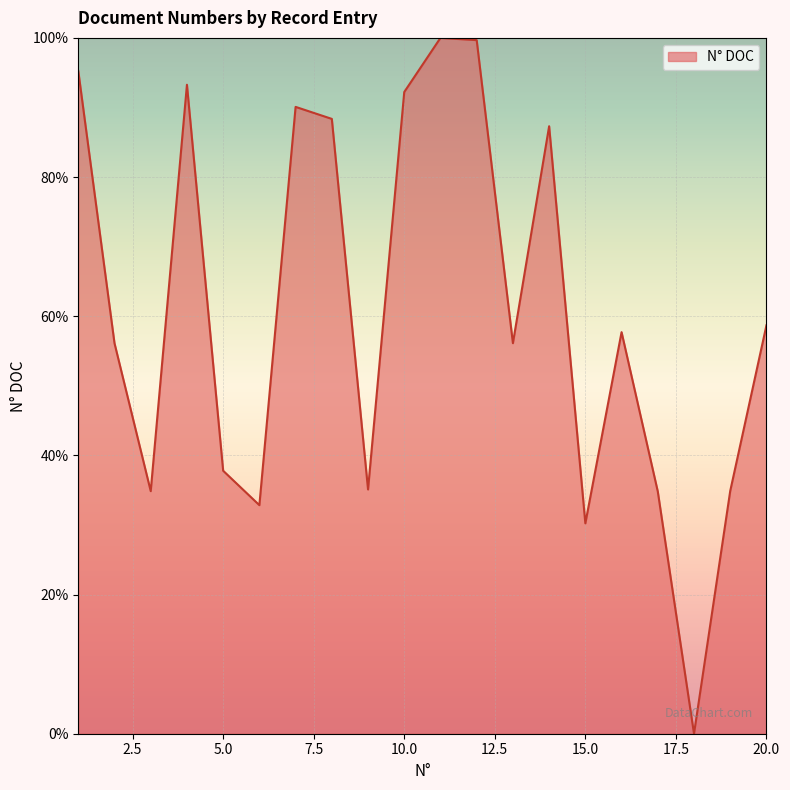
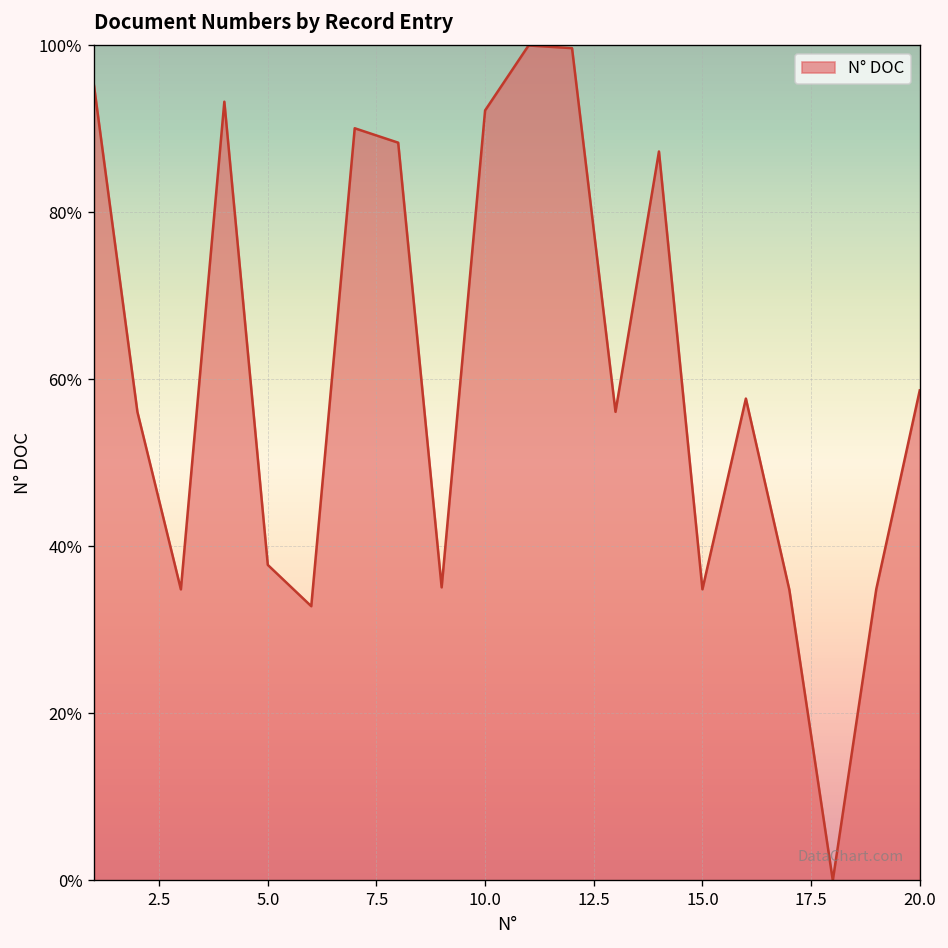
  {
    "5.0": "38%",
    "10.0": "92%",
-   "15.0": "30%",
+   "15.0": "35%",
    "20.0": "59%"
  }
